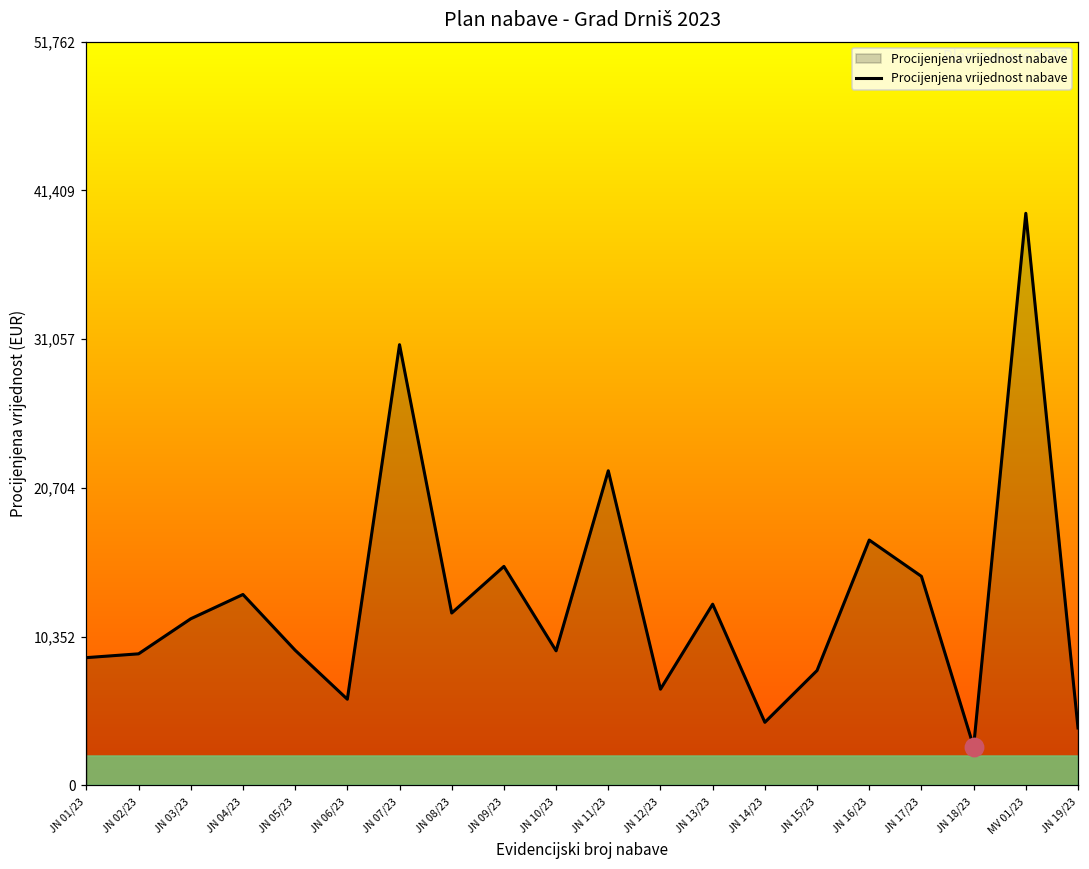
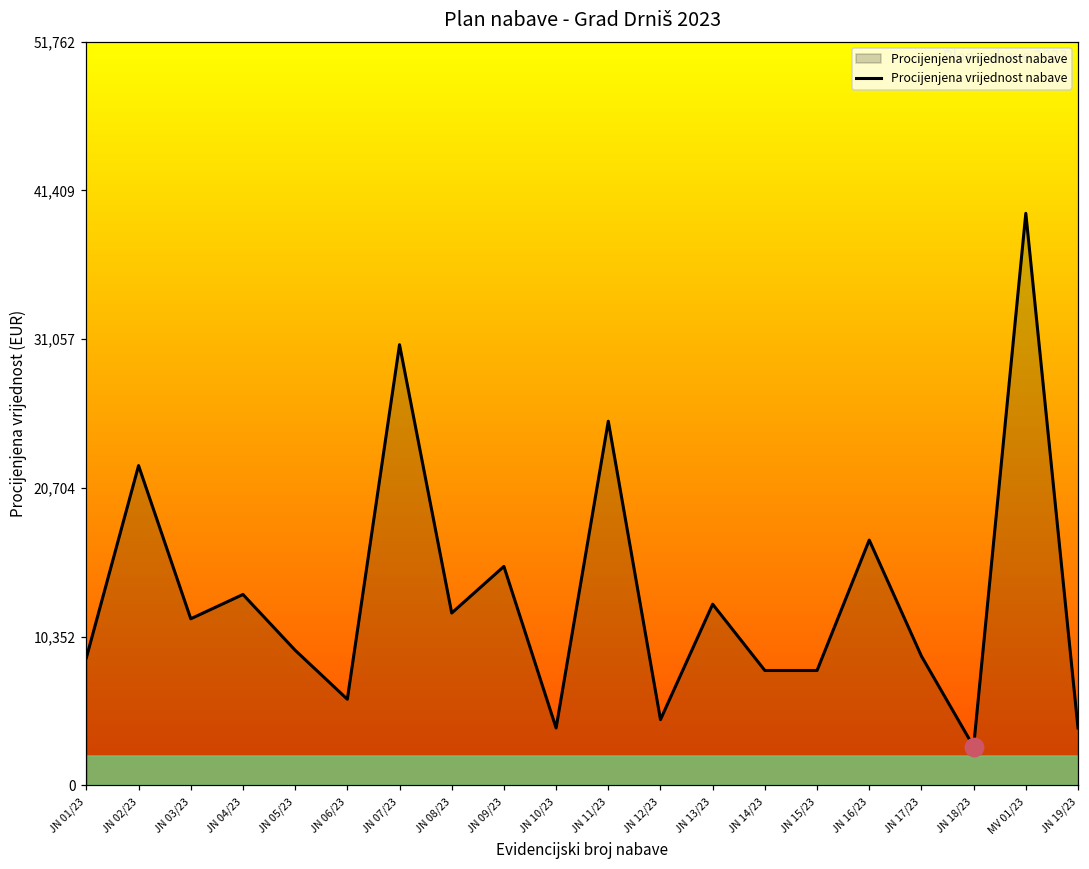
  {
    "Procijenjena vrijednost nabave": {
      "JN 01/23": "8,900",
-     "JN 02/23": "9,200",
+     "JN 02/23": "22,300",
      "JN 03/23": "11,600",
      "JN 04/23": "13,300",
      "JN 05/23": "9,400",
      "JN 06/23": "6,000",
      "JN 07/23": "30,700",
      "JN 08/23": "12,000",
      "JN 09/23": "15,200",
-     "JN 10/23": "9,400",
-     "JN 11/23": "21,900",
-     "JN 12/23": "6,700",
+     "JN 10/23": "4,000",
+     "JN 11/23": "25,300",
+     "JN 12/23": "4,600",
      "JN 13/23": "12,600",
-     "JN 14/23": "4,400",
+     "JN 14/23": "8,000",
      "JN 15/23": "8,000",
      "JN 16/23": "17,100",
-     "JN 17/23": "14,600",
+     "JN 17/23": "9,000",
      "MV 01/23": "39,800",
      "JN 19/23": "4,000"
    }
  }
